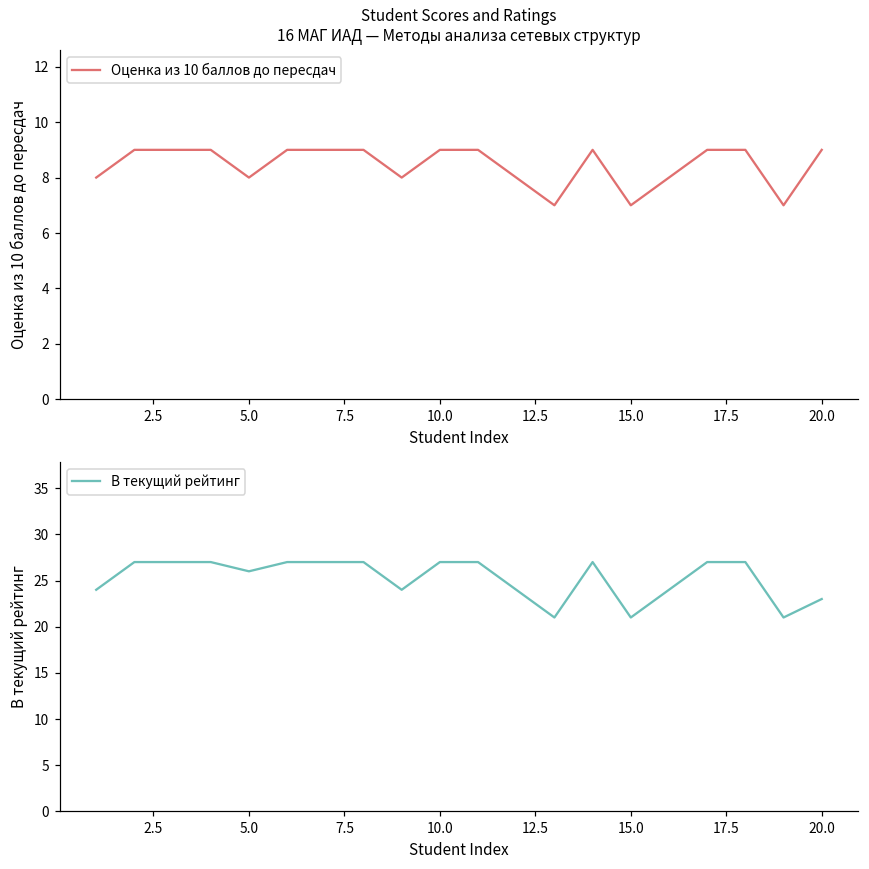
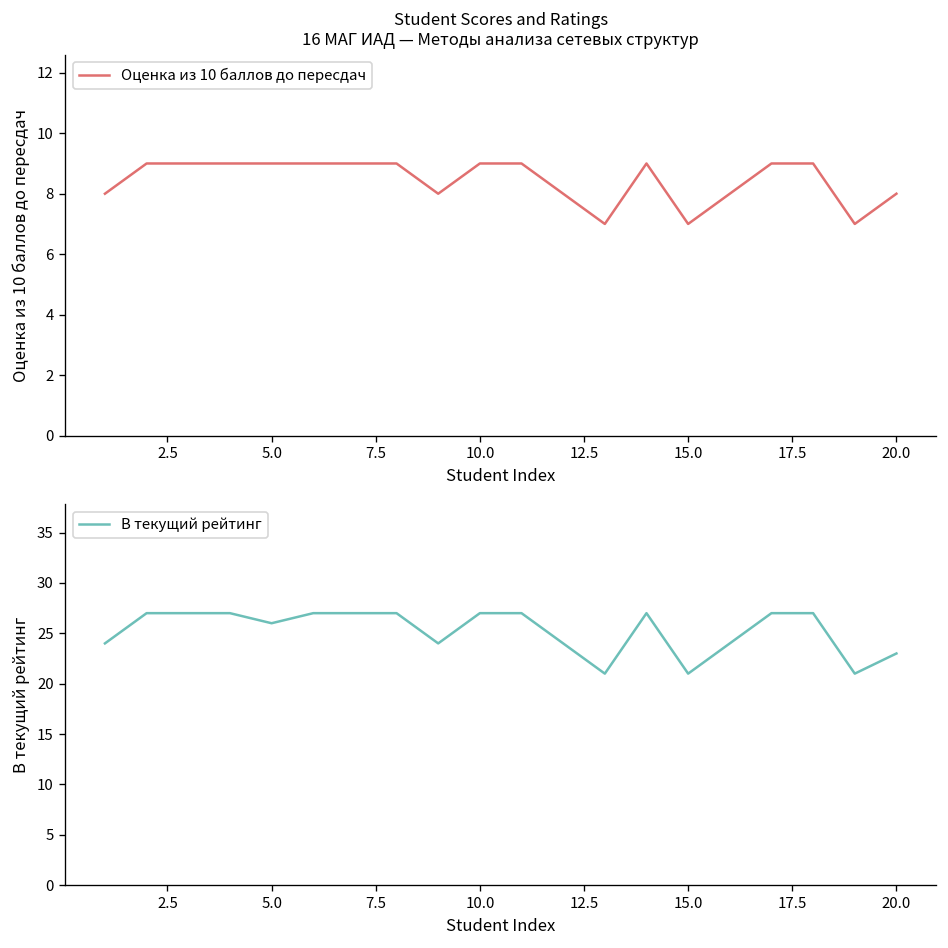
  {
    "Student Scores and Ratings 16 МАГ ИАД — Методы анализа сетевых структур": {
-     "5.0": 8,
+     "5.0": 9,
      "10.0": 9,
      "15.0": 7,
-     "20.0": 9
+     "20.0": 8
    }
  }
